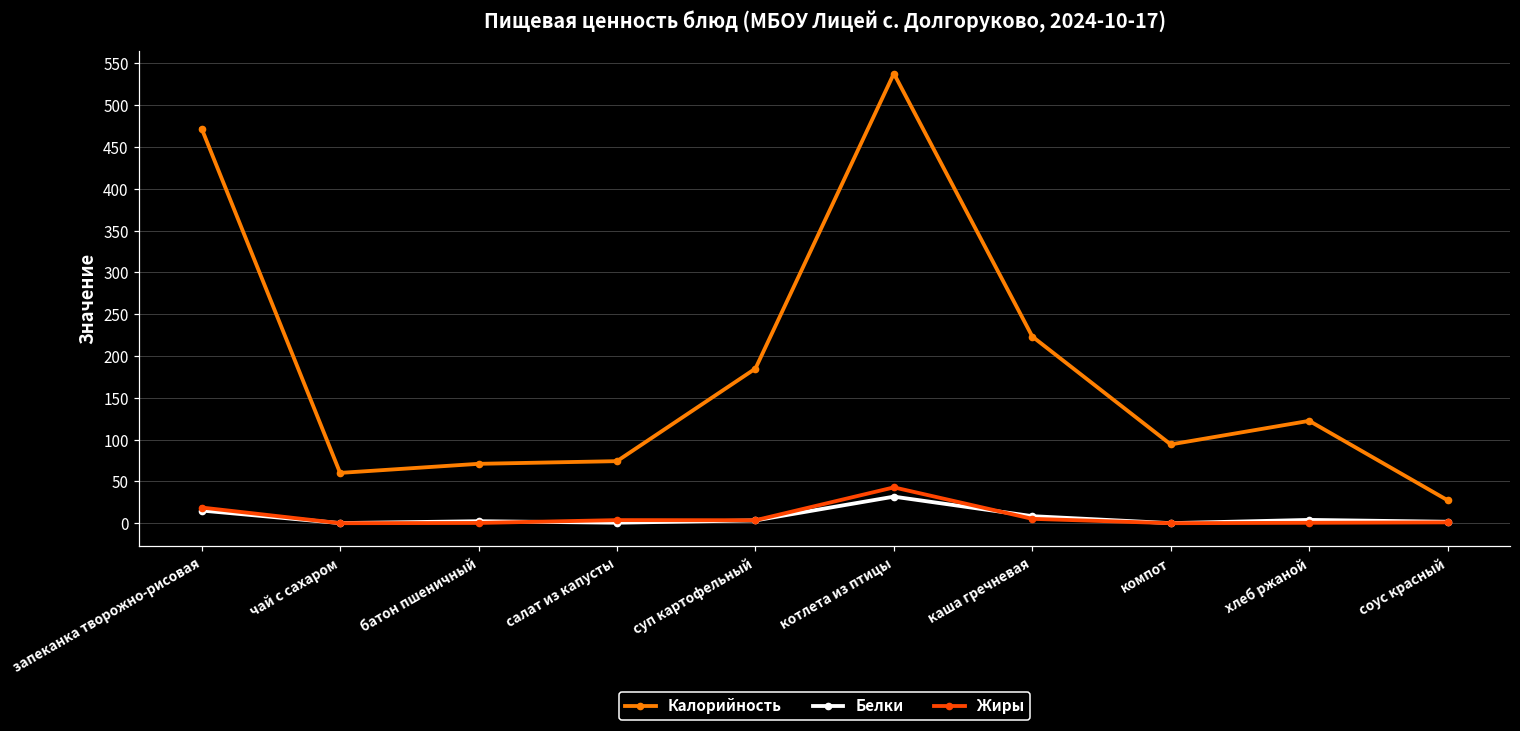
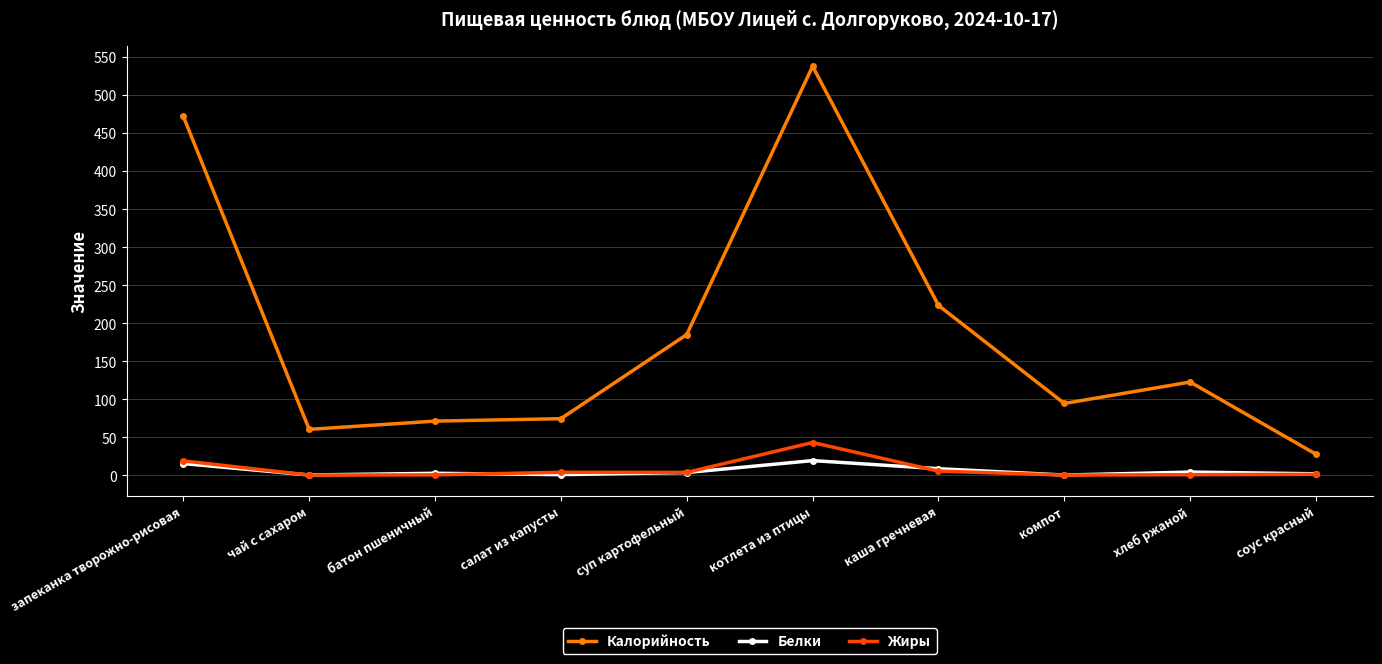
  {
    "Белки": {
      "запеканка творожно-рисовая": 20,
-     "котлета из птицы": 30,
+     "котлета из птицы": 20,
      "хлеб ржаной": 0
    }
  }
